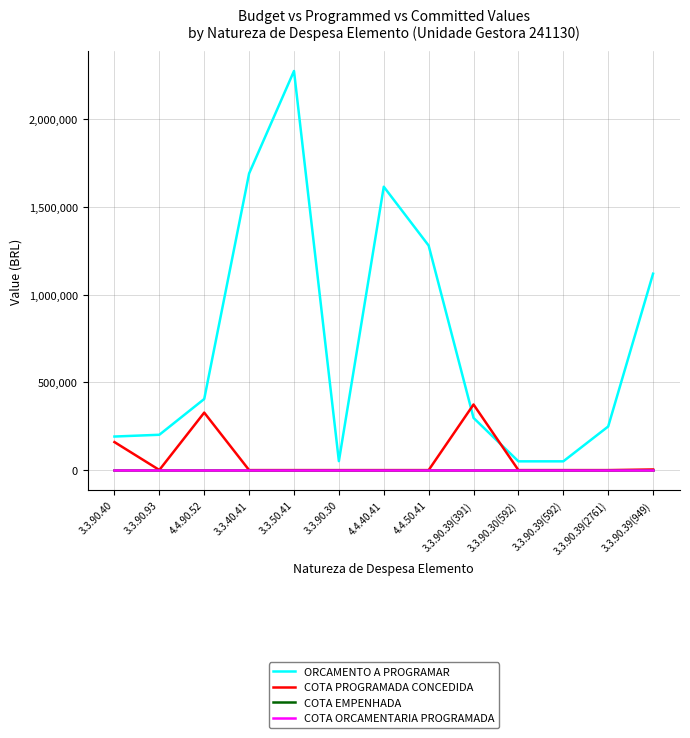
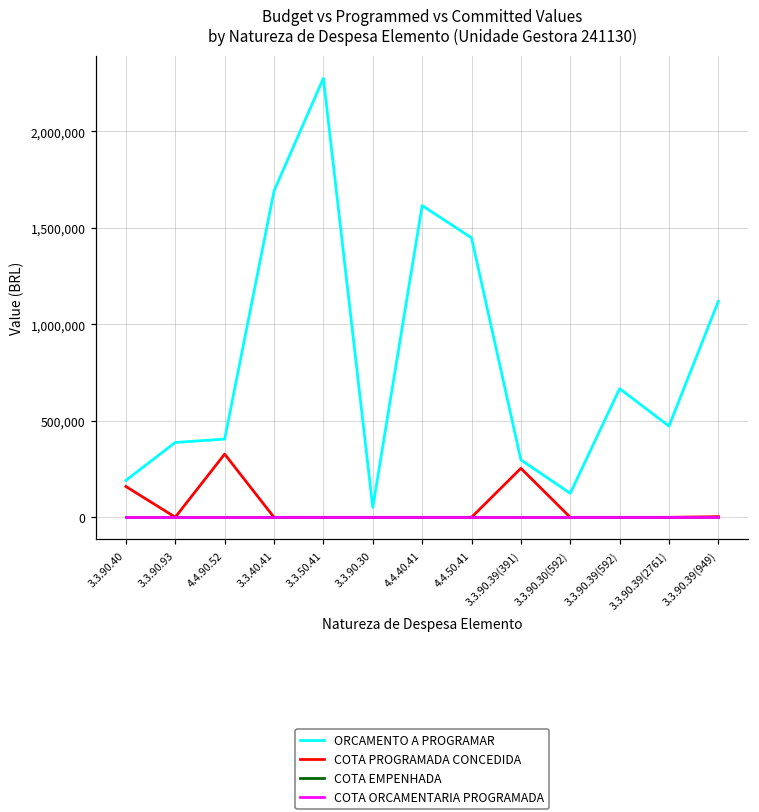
  {
    "ORCAMENTO A PROGRAMAR": {
      "3.3.90.40": "190,000",
-     "3.3.90.93": "200,000",
+     "3.3.90.93": "390,000",
      "4.4.90.52": "410,000",
      "3.3.40.41": "1,690,000",
      "3.3.50.41": "2,280,000",
      "3.3.90.30": "50,000",
      "4.4.40.41": "1,620,000",
-     "4.4.50.41": "1,280,000",
+     "4.4.50.41": "1,450,000",
      "3.3.90.39(391)": "300,000",
-     "3.3.90.30(592)": "50,000",
-     "3.3.90.39(592)": "50,000",
-     "3.3.90.39(2761)": "250,000",
+     "3.3.90.30(592)": "120,000",
+     "3.3.90.39(592)": "670,000",
+     "3.3.90.39(2761)": "470,000",
      "3.3.90.39(949)": "1,120,000"
    },
    "COTA PROGRAMADA CONCEDIDA": {
      "3.3.90.40": "160,000",
      "4.4.90.52": "330,000",
-     "3.3.90.39(391)": "370,000"
+     "3.3.90.39(391)": "250,000"
    },
    "COTA ORCAMENTARIA PROGRAMADA": {
      "3.3.90.40": "0",
      "4.4.90.52": "0",
      "3.3.90.39(391)": "0"
    }
  }
